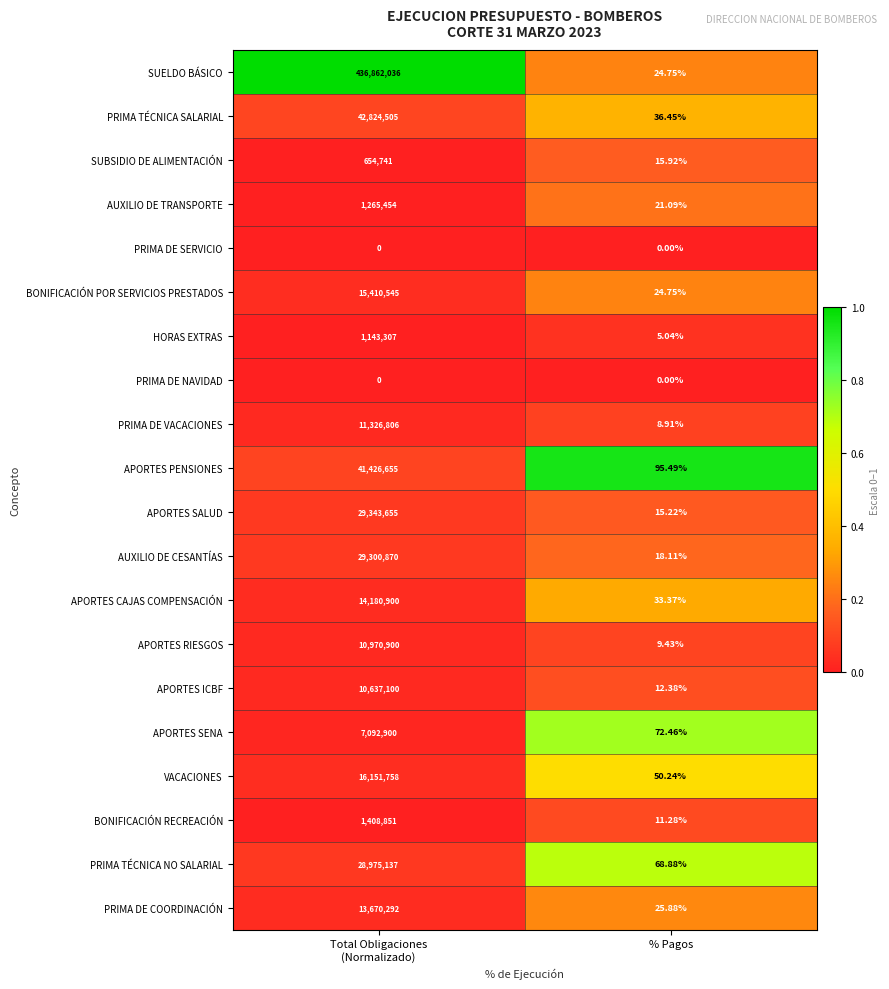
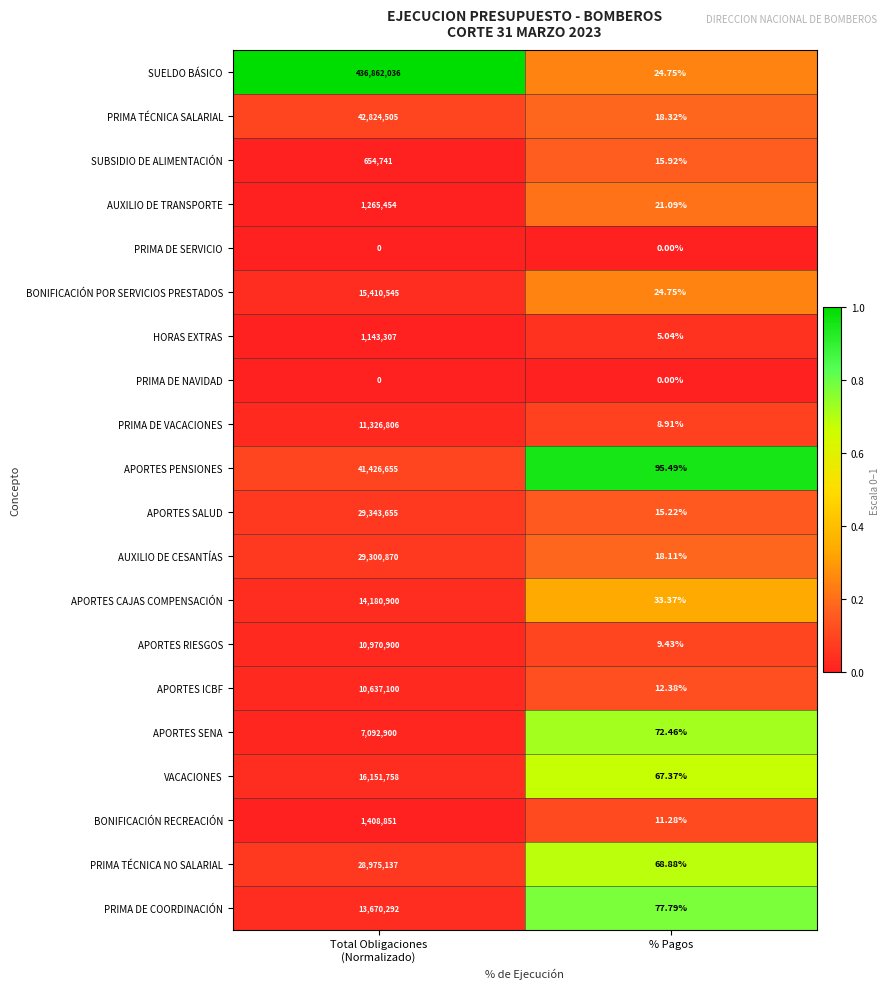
  {
    "SUELDO BÁSICO": {
      "Total Obligaciones (Normalizado)": "436,862,036",
      "% Pagos": "24.75%"
    },
    "PRIMA TÉCNICA SALARIAL": {
      "Total Obligaciones (Normalizado)": "42,824,505",
-     "% Pagos": "36.45%"
+     "% Pagos": "18.32%"
    },
    "SUBSIDIO DE ALIMENTACIÓN": {
      "Total Obligaciones (Normalizado)": "654,741",
      "% Pagos": "15.92%"
    },
    "AUXILIO DE TRANSPORTE": {
      "Total Obligaciones (Normalizado)": "1,265,454",
      "% Pagos": "21.09%"
    },
    "PRIMA DE SERVICIO": {
      "Total Obligaciones (Normalizado)": "0",
      "% Pagos": "0.00%"
    },
    "BONIFICACIÓN POR SERVICIOS PRESTADOS": {
      "Total Obligaciones (Normalizado)": "15,410,545",
      "% Pagos": "24.75%"
    },
    "HORAS EXTRAS": {
      "Total Obligaciones (Normalizado)": "1,143,307",
      "% Pagos": "5.04%"
    },
    "PRIMA DE NAVIDAD": {
      "Total Obligaciones (Normalizado)": "0",
      "% Pagos": "0.00%"
    },
    "PRIMA DE VACACIONES": {
      "Total Obligaciones (Normalizado)": "11,326,806",
      "% Pagos": "8.91%"
    },
    "APORTES PENSIONES": {
      "Total Obligaciones (Normalizado)": "41,426,655",
      "% Pagos": "95.49%"
    },
    "APORTES SALUD": {
      "Total Obligaciones (Normalizado)": "29,343,655",
      "% Pagos": "15.22%"
    },
    "AUXILIO DE CESANTÍAS": {
      "Total Obligaciones (Normalizado)": "29,300,870",
      "% Pagos": "18.11%"
    },
    "APORTES CAJAS COMPENSACIÓN": {
      "Total Obligaciones (Normalizado)": "14,180,900",
      "% Pagos": "33.37%"
    },
    "APORTES RIESGOS": {
      "Total Obligaciones (Normalizado)": "10,970,900",
      "% Pagos": "9.43%"
    },
    "APORTES ICBF": {
      "Total Obligaciones (Normalizado)": "10,637,100",
      "% Pagos": "12.38%"
    },
    "APORTES SENA": {
      "Total Obligaciones (Normalizado)": "7,092,900",
      "% Pagos": "72.46%"
    },
    "VACACIONES": {
      "Total Obligaciones (Normalizado)": "16,151,758",
-     "% Pagos": "50.24%"
+     "% Pagos": "67.37%"
    },
    "BONIFICACIÓN RECREACIÓN": {
      "Total Obligaciones (Normalizado)": "1,408,851",
      "% Pagos": "11.28%"
    },
    "PRIMA TÉCNICA NO SALARIAL": {
      "Total Obligaciones (Normalizado)": "28,975,137",
      "% Pagos": "68.88%"
    },
    "PRIMA DE COORDINACIÓN": {
      "Total Obligaciones (Normalizado)": "13,670,292",
-     "% Pagos": "25.88%"
+     "% Pagos": "77.79%"
    }
  }
